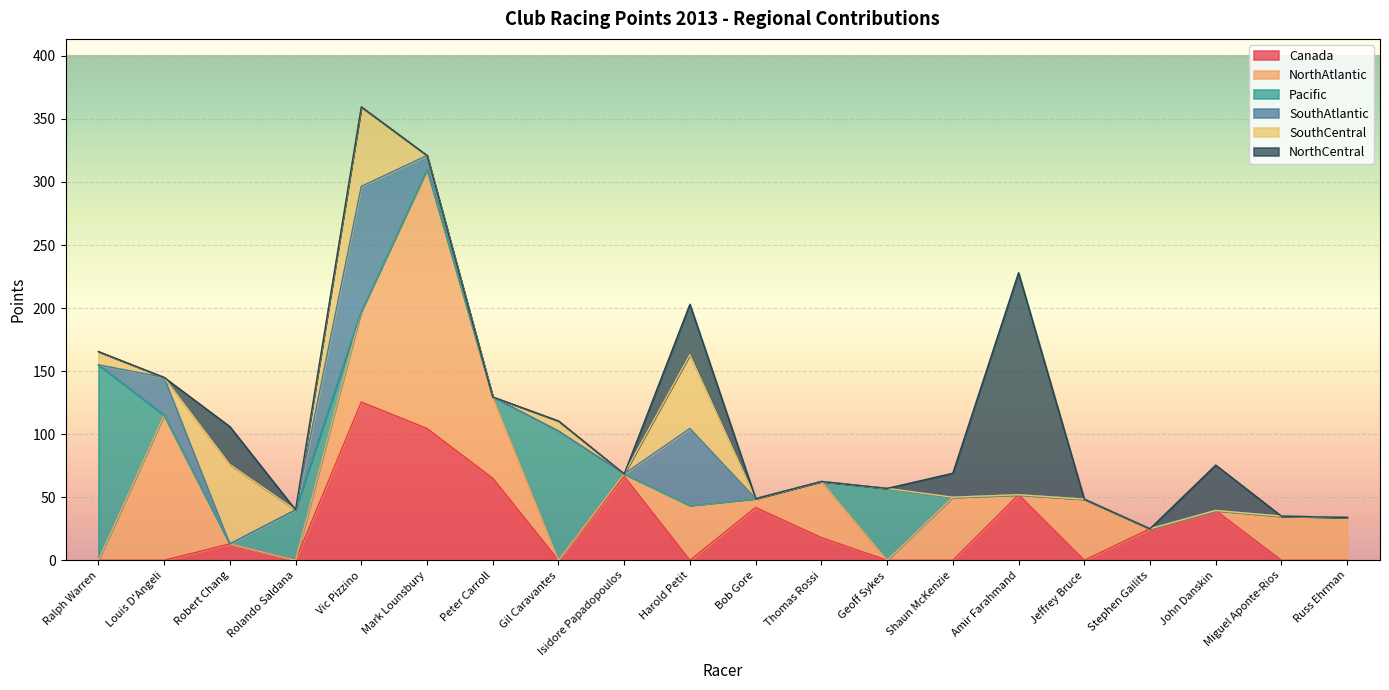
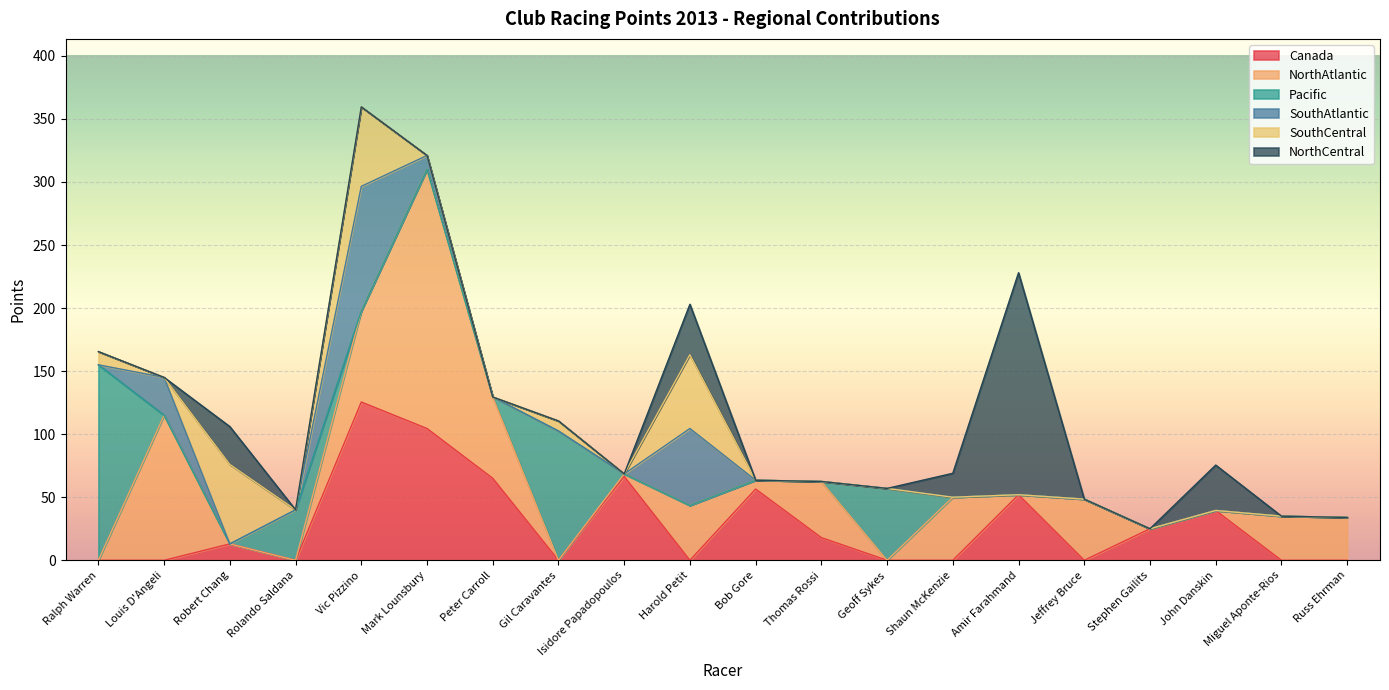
  {
    "Canada": {
      "Louis D'Angeli": 0,
      "Vic Pizzino": 126,
      "Mark Lounsbury": 105,
      "Peter Carroll": 65,
      "Harold Petit": 0,
-     "Bob Gore": 42,
+     "Bob Gore": 57,
      "Thomas Rossi": 18,
      "Shaun McKenzie": 0,
      "Jeffrey Bruce": 0,
      "Miguel Aponte-Rios": 0,
      "Russ Ehrman": 0
    },
    "NorthCentral": {
      "Robert Chang": 30,
      "Harold Petit": 40,
      "Shaun McKenzie": 19,
      "Amir Farahmand": 176,
      "John Danskin": 36
    }
  }
